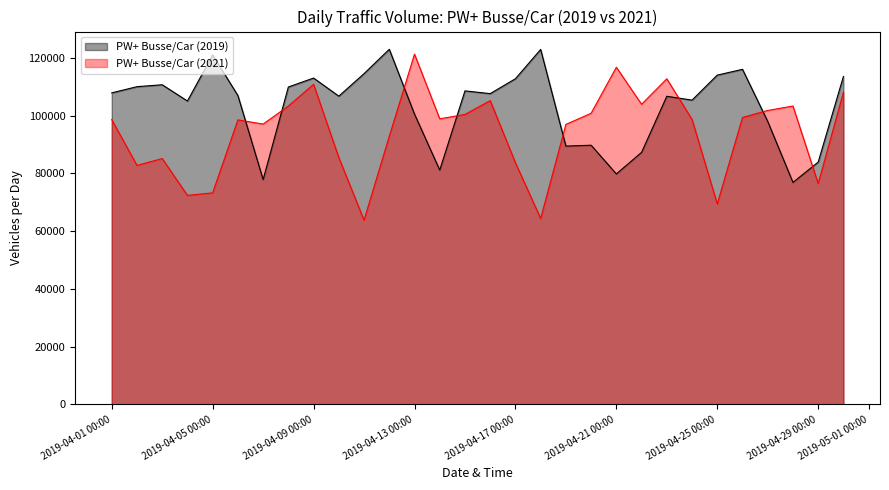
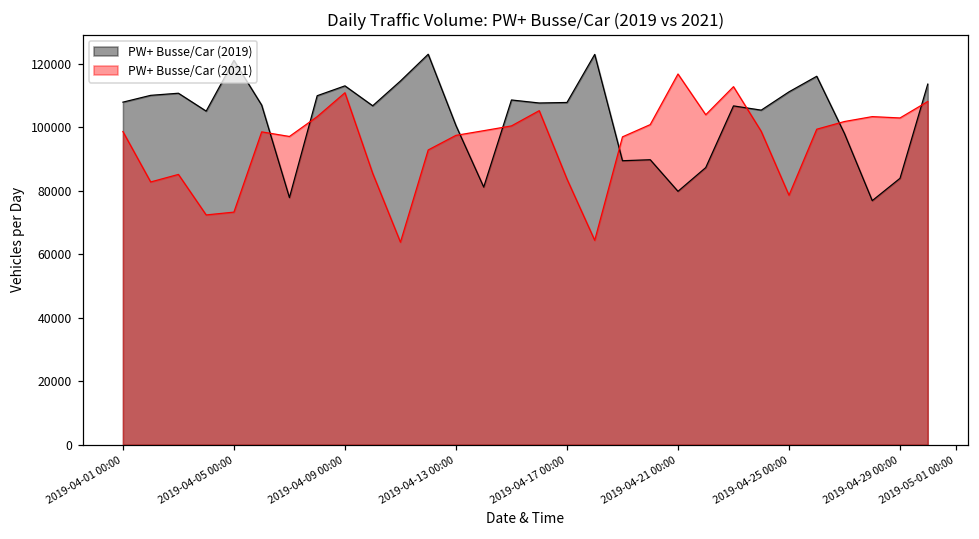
  {
    "PW+ Busse/Car (2019)": {
      "2019-04-01 00:00": 108000,
      "2019-04-09 00:00": 113000,
      "2019-04-13 00:00": 101000,
-     "2019-04-17 00:00": 113000,
+     "2019-04-17 00:00": 108000,
      "2019-04-21 00:00": 80000,
-     "2019-04-25 00:00": 114000,
+     "2019-04-25 00:00": 111000,
      "2019-04-29 00:00": 84000
    },
    "PW+ Busse/Car (2021)": {
      "2019-04-01 00:00": 99000,
      "2019-04-05 00:00": 73000,
      "2019-04-09 00:00": 111000,
-     "2019-04-13 00:00": 121000,
+     "2019-04-13 00:00": 97000,
      "2019-04-17 00:00": 84000,
      "2019-04-21 00:00": 117000,
-     "2019-04-25 00:00": 69000,
-     "2019-04-29 00:00": 76000
+     "2019-04-25 00:00": 79000,
+     "2019-04-29 00:00": 103000
    }
  }
